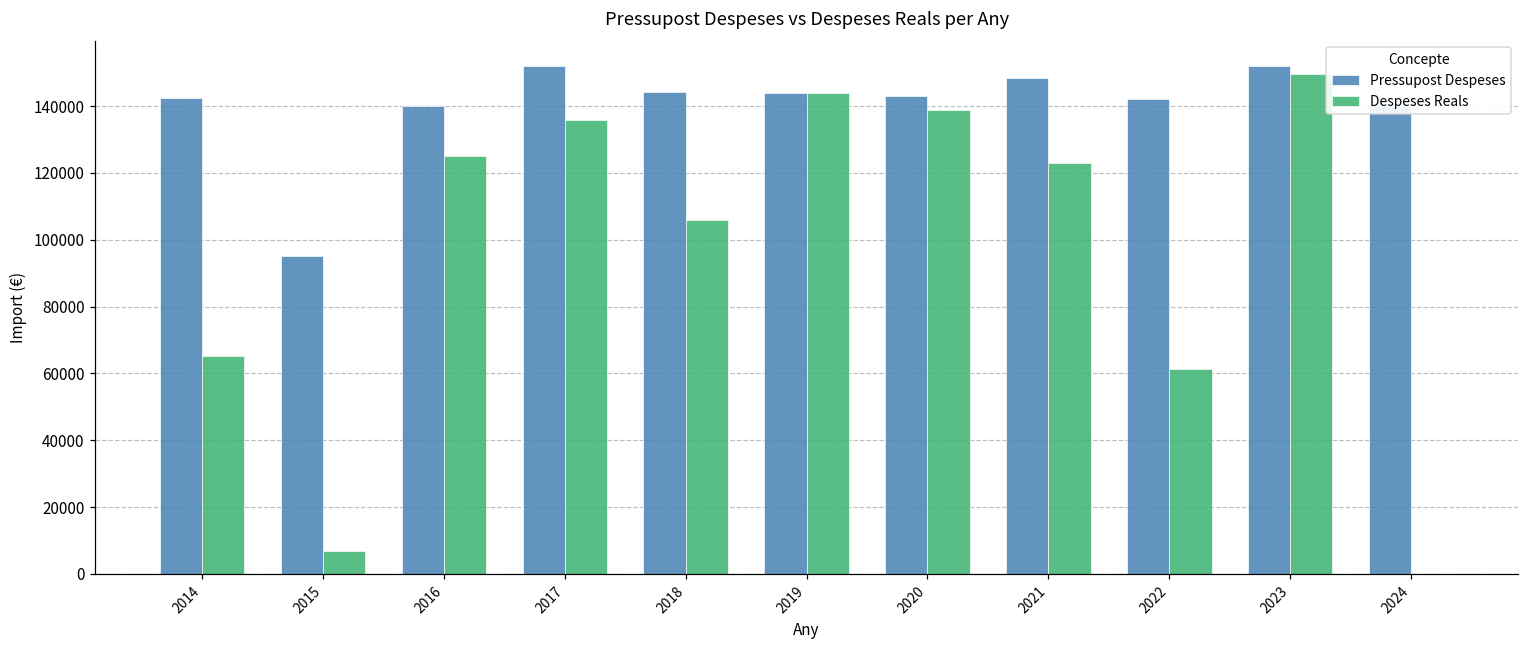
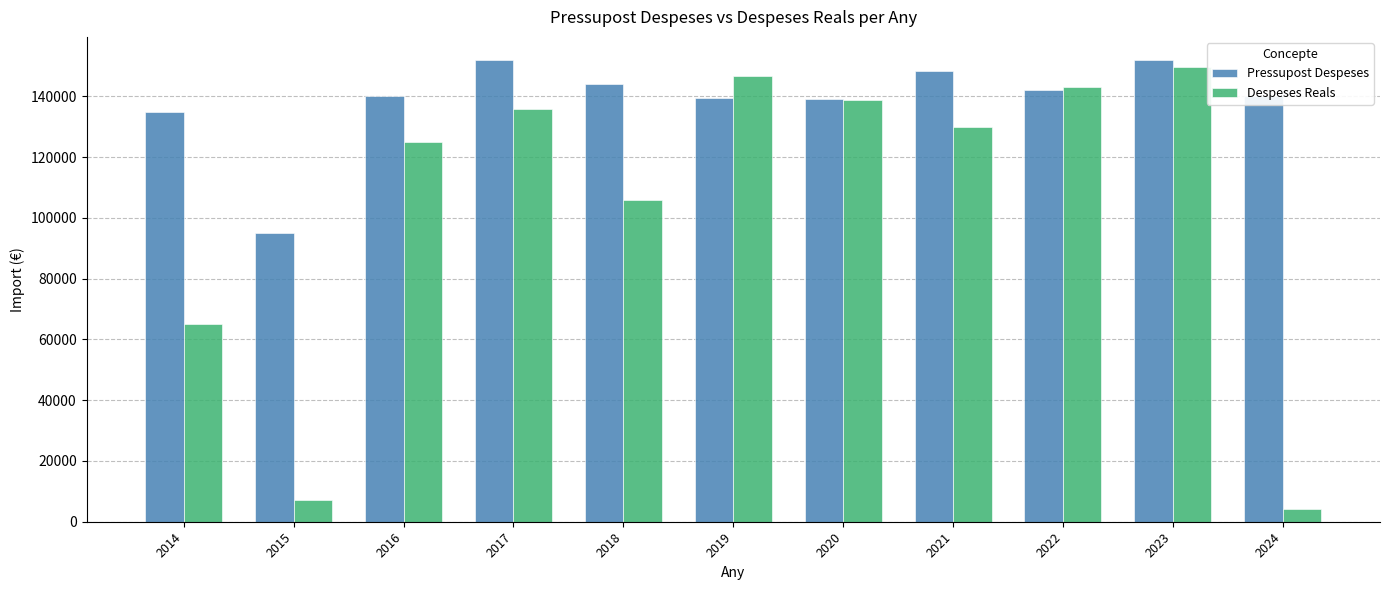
  {
    "Pressupost Despeses": {
-     "2014": 142000,
+     "2014": 135000,
      "2015": 95000,
      "2016": 140000,
      "2017": 152000,
      "2018": 144000,
-     "2019": 144000,
-     "2020": 143000,
+     "2019": 140000,
+     "2020": 139000,
      "2021": 148000,
      "2022": 142000,
      "2023": 152000
    },
    "Despeses Reals": {
      "2014": 65000,
      "2015": 7000,
      "2016": 125000,
      "2017": 136000,
      "2018": 106000,
-     "2019": 144000,
+     "2019": 147000,
      "2020": 139000,
-     "2021": 123000,
-     "2022": 61000,
+     "2021": 130000,
+     "2022": 143000,
      "2023": 150000,
-     "2024": 0
+     "2024": 4000
    }
  }
